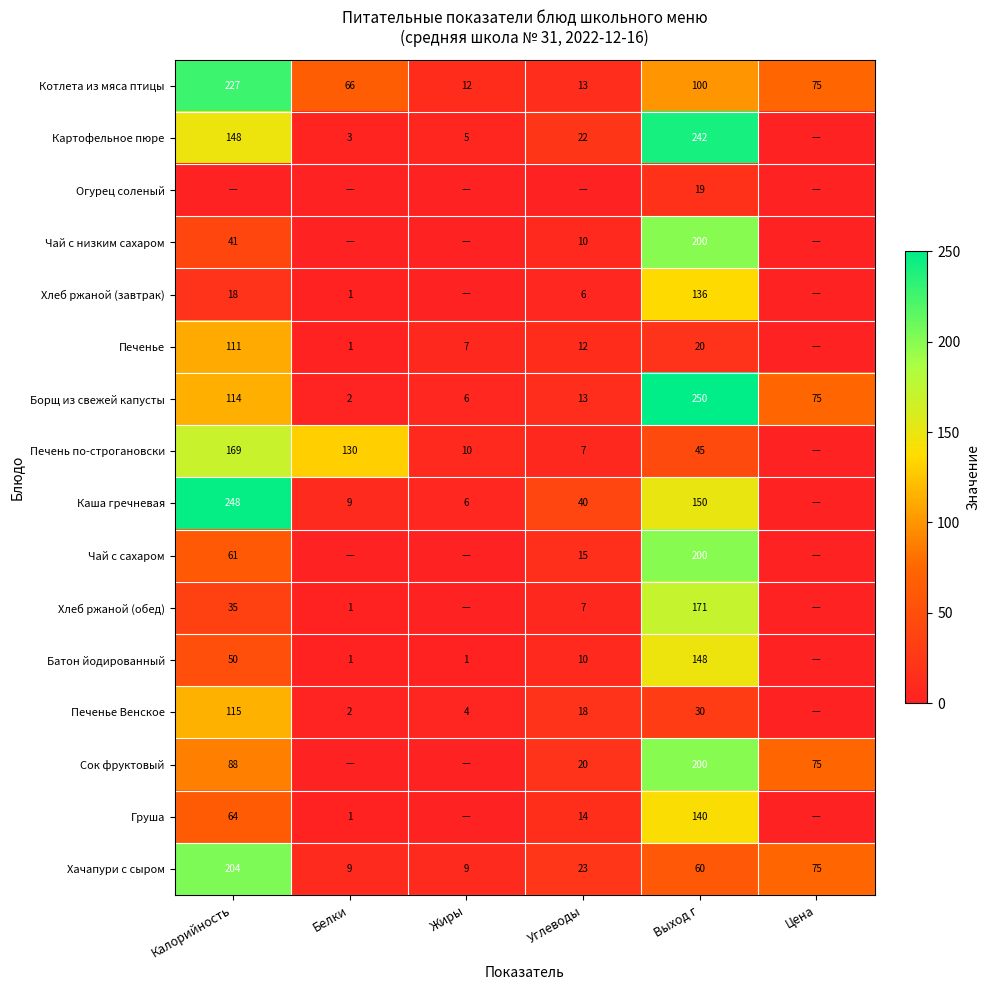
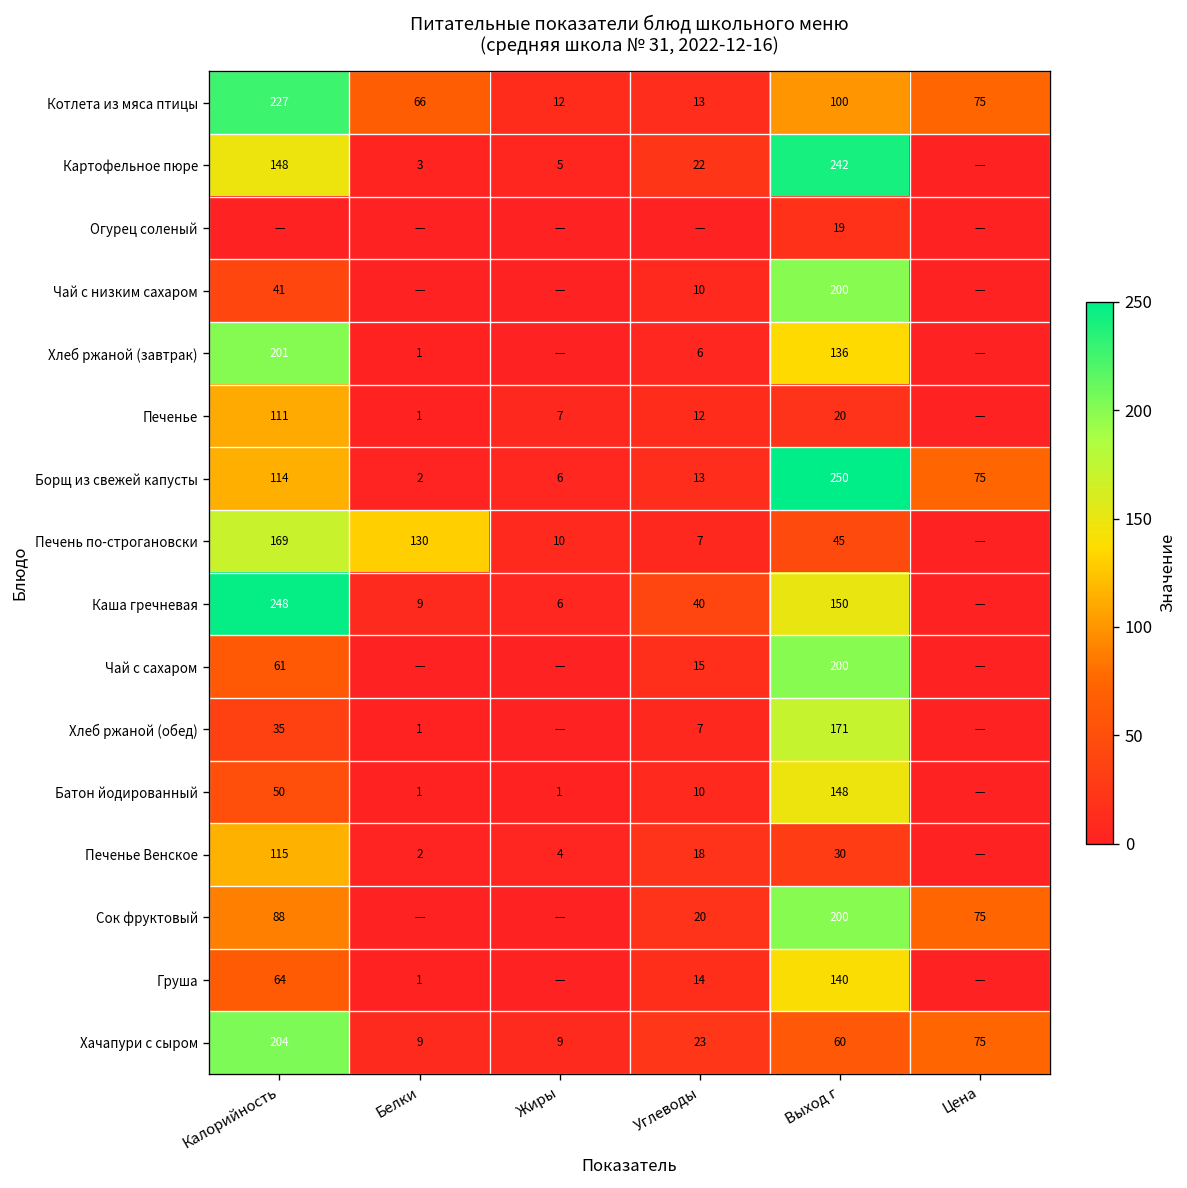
  {
    "Котлета из мяса птицы": {
      "Калорийность": 227,
      "Белки": 66,
      "Жиры": 12,
      "Углеводы": 13,
      "Выход г": 100,
      "Цена": 75
    },
    "Картофельное пюре": {
      "Калорийность": 148,
      "Белки": 3,
      "Жиры": 5,
      "Углеводы": 22,
      "Выход г": 242
    },
    "Огурец соленый": {
      "Выход г": 19
    },
    "Чай с низким сахаром": {
      "Калорийность": 41,
      "Углеводы": 10,
      "Выход г": 200
    },
    "Хлеб ржаной (завтрак)": {
-     "Калорийность": 18,
+     "Калорийность": 201,
      "Белки": 1,
      "Углеводы": 6,
      "Выход г": 136
    },
    "Печенье": {
      "Калорийность": 111,
      "Белки": 1,
      "Жиры": 7,
      "Углеводы": 12,
      "Выход г": 20
    },
    "Борщ из свежей капусты": {
      "Калорийность": 114,
      "Белки": 2,
      "Жиры": 6,
      "Углеводы": 13,
      "Выход г": 250,
      "Цена": 75
    },
    "Печень по-строгановски": {
      "Калорийность": 169,
      "Белки": 130,
      "Жиры": 10,
      "Углеводы": 7,
      "Выход г": 45
    },
    "Каша гречневая": {
      "Калорийность": 248,
      "Белки": 9,
      "Жиры": 6,
      "Углеводы": 40,
      "Выход г": 150
    },
    "Чай с сахаром": {
      "Калорийность": 61,
      "Углеводы": 15,
      "Выход г": 200
    },
    "Хлеб ржаной (обед)": {
      "Калорийность": 35,
      "Белки": 1,
      "Углеводы": 7,
      "Выход г": 171
    },
    "Батон йодированный": {
      "Калорийность": 50,
      "Белки": 1,
      "Жиры": 1,
      "Углеводы": 10,
      "Выход г": 148
    },
    "Печенье Венское": {
      "Калорийность": 115,
      "Белки": 2,
      "Жиры": 4,
      "Углеводы": 18,
      "Выход г": 30
    },
    "Сок фруктовый": {
      "Калорийность": 88,
      "Углеводы": 20,
      "Выход г": 200,
      "Цена": 75
    },
    "Груша": {
      "Калорийность": 64,
      "Белки": 1,
      "Углеводы": 14,
      "Выход г": 140
    },
    "Хачапури с сыром": {
      "Калорийность": 204,
      "Белки": 9,
      "Жиры": 9,
      "Углеводы": 23,
      "Выход г": 60,
      "Цена": 75
    }
  }
